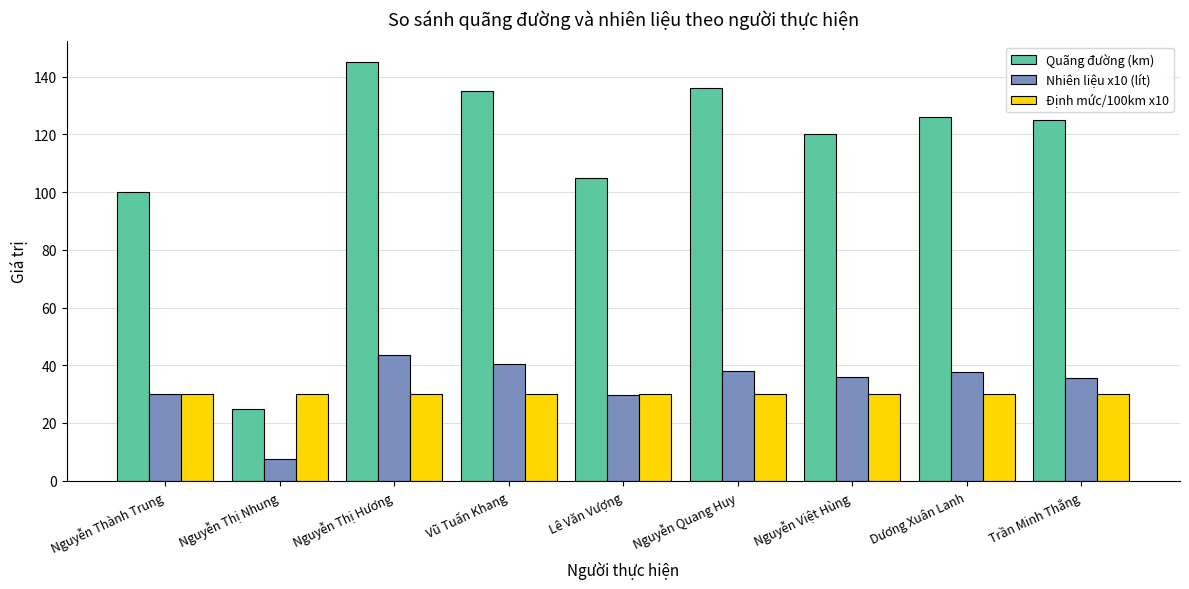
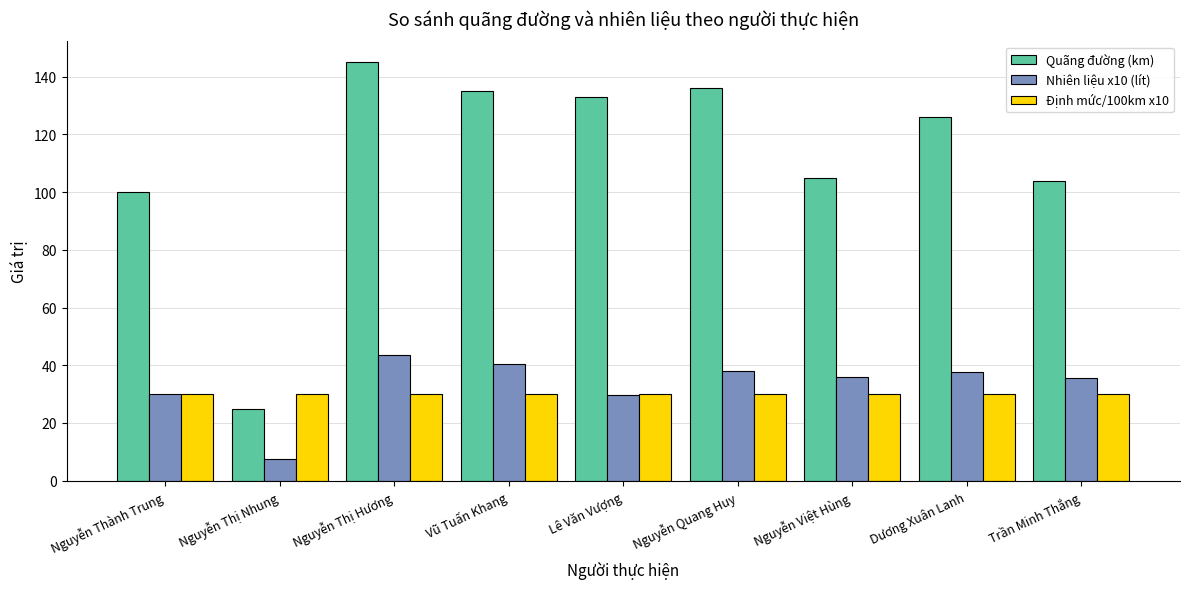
  {
    "Quãng đường (km)": {
      "Nguyễn Thành Trung": 100,
      "Nguyễn Thị Nhung": 25,
      "Nguyễn Thị Hương": 145,
      "Vũ Tuấn Khang": 135,
-     "Lê Văn Vượng": 105,
+     "Lê Văn Vượng": 133,
      "Nguyễn Quang Huy": 136,
-     "Nguyễn Việt Hùng": 120,
+     "Nguyễn Việt Hùng": 105,
      "Dương Xuân Lanh": 126,
-     "Trần Minh Thắng": 125
+     "Trần Minh Thắng": 104
    },
    "Nhiên liệu x10 (lít)": {
      "Nguyễn Thành Trung": 30,
      "Nguyễn Thị Nhung": 8,
      "Nguyễn Thị Hương": 44,
      "Vũ Tuấn Khang": 41,
      "Lê Văn Vượng": 30,
      "Nguyễn Quang Huy": 38,
      "Nguyễn Việt Hùng": 36,
      "Dương Xuân Lanh": 38,
      "Trần Minh Thắng": 36
    },
    "Định mức/100km x10": {
      "Nguyễn Thành Trung": 30,
      "Nguyễn Thị Nhung": 30,
      "Nguyễn Thị Hương": 30,
      "Vũ Tuấn Khang": 30,
      "Lê Văn Vượng": 30,
      "Nguyễn Quang Huy": 30,
      "Nguyễn Việt Hùng": 30,
      "Dương Xuân Lanh": 30,
      "Trần Minh Thắng": 30
    }
  }
